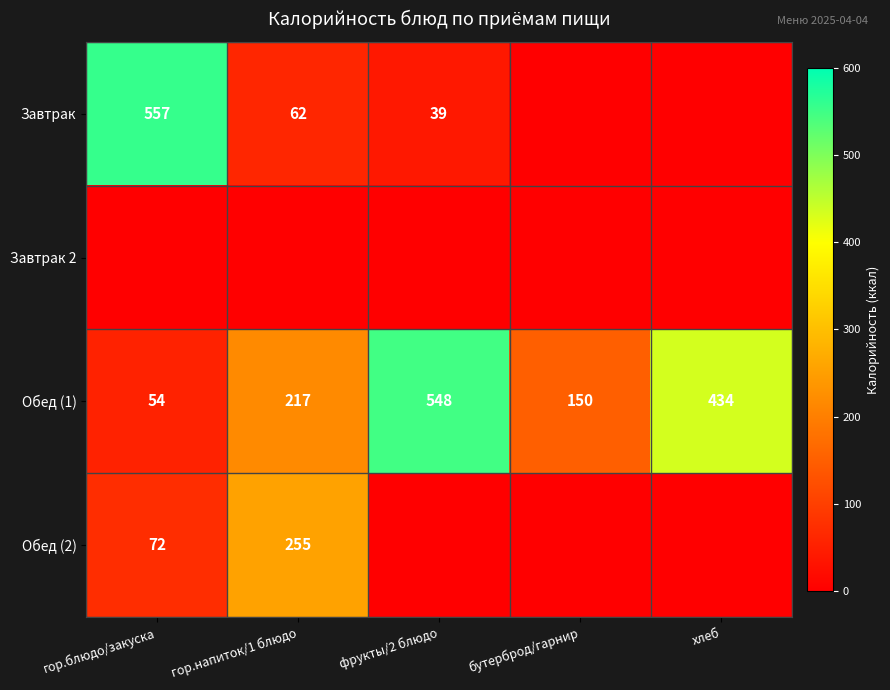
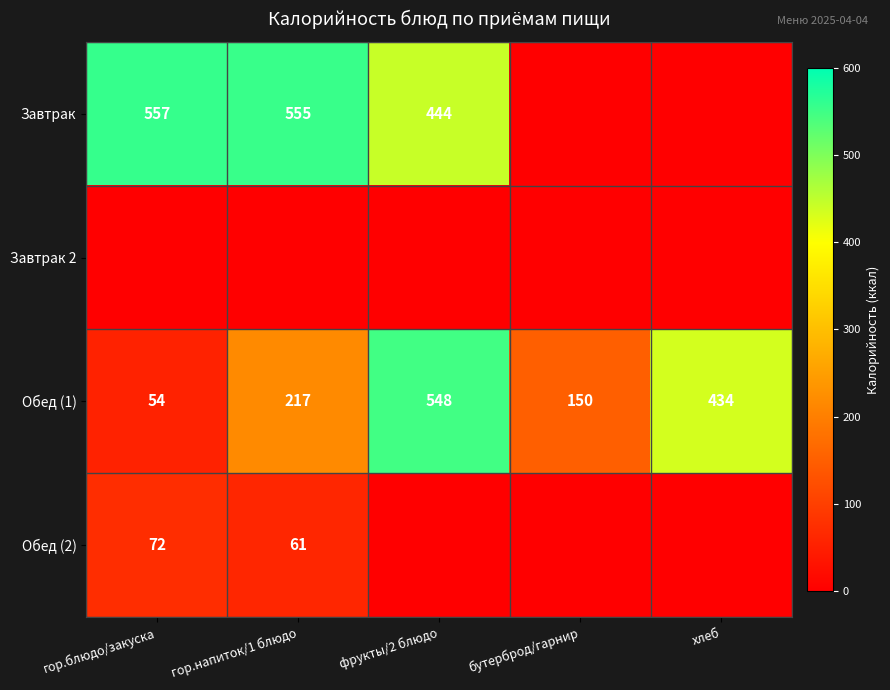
  {
    "Завтрак": {
      "гор.блюдо/закуска": 557,
-     "гор.напиток/1 блюдо": 62,
-     "фрукты/2 блюдо": 39
+     "гор.напиток/1 блюдо": 555,
+     "фрукты/2 блюдо": 444
    },
    "Обед (1)": {
      "гор.блюдо/закуска": 54,
      "гор.напиток/1 блюдо": 217,
      "фрукты/2 блюдо": 548,
      "бутерброд/гарнир": 150,
      "хлеб": 434
    },
    "Обед (2)": {
      "гор.блюдо/закуска": 72,
-     "гор.напиток/1 блюдо": 255
+     "гор.напиток/1 блюдо": 61
    }
  }
